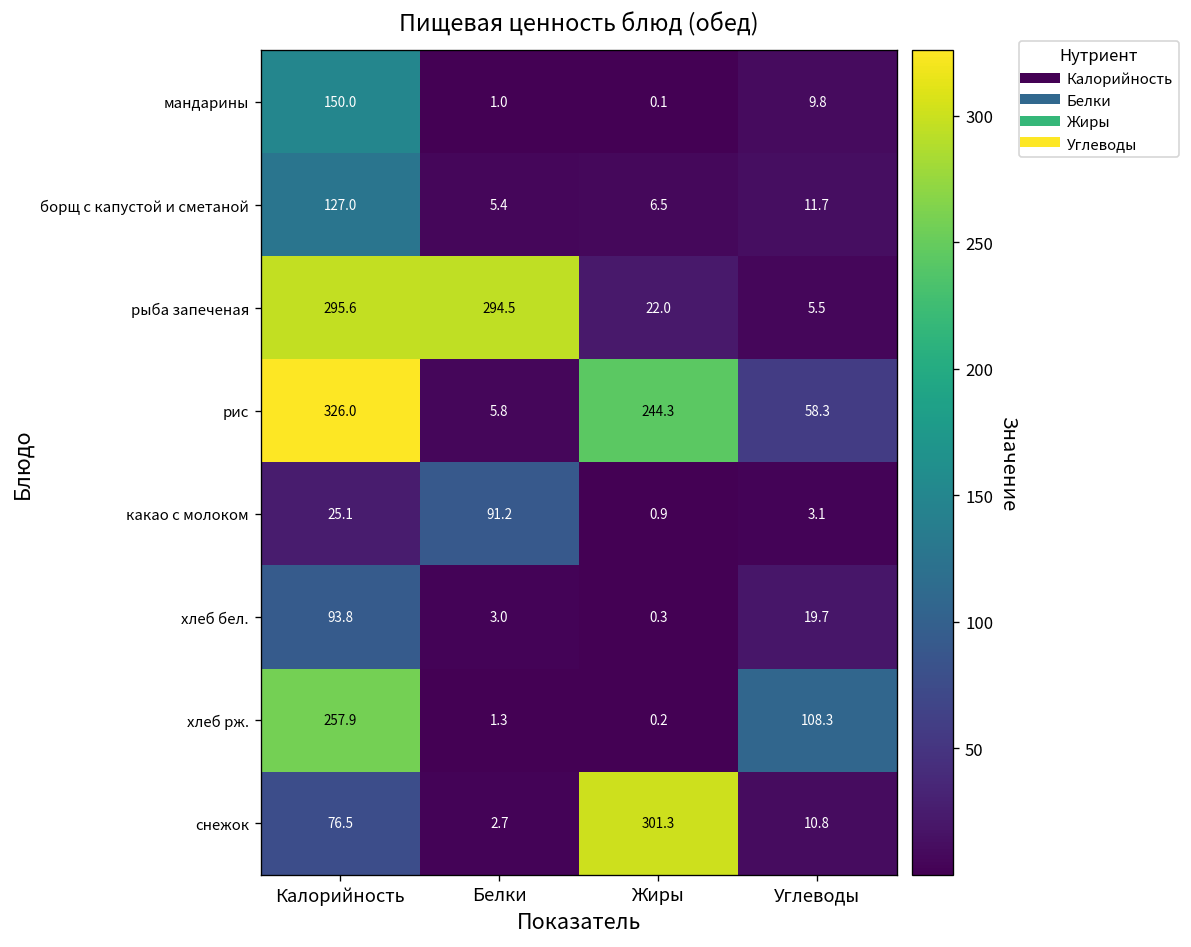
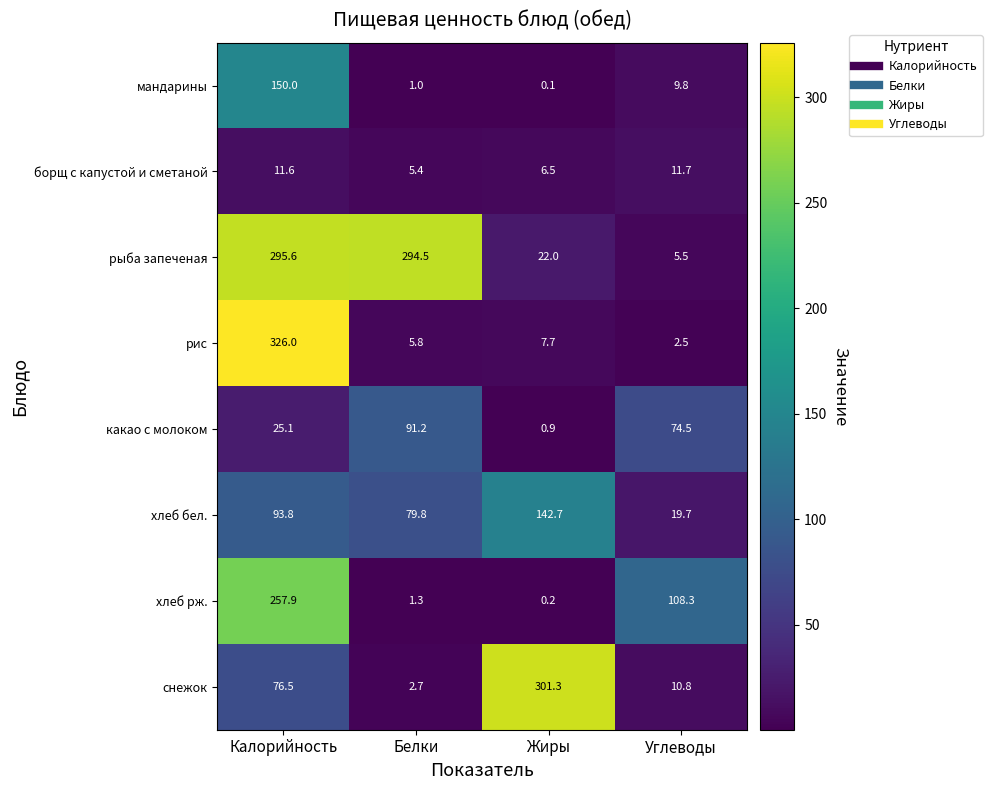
  {
    "мандарины": {
      "Калорийность": 150.0,
      "Белки": 1.0,
      "Жиры": 0.1,
      "Углеводы": 9.8
    },
    "борщ с капустой и сметаной": {
-     "Калорийность": 127.0,
+     "Калорийность": 11.6,
      "Белки": 5.4,
      "Жиры": 6.5,
      "Углеводы": 11.7
    },
    "рыба запеченая": {
      "Калорийность": 295.6,
      "Белки": 294.5,
      "Жиры": 22.0,
      "Углеводы": 5.5
    },
    "рис": {
      "Калорийность": 326.0,
      "Белки": 5.8,
-     "Жиры": 244.3,
-     "Углеводы": 58.3
+     "Жиры": 7.7,
+     "Углеводы": 2.5
    },
    "какао с молоком": {
      "Калорийность": 25.1,
      "Белки": 91.2,
      "Жиры": 0.9,
-     "Углеводы": 3.1
+     "Углеводы": 74.5
    },
    "хлеб бел.": {
      "Калорийность": 93.8,
-     "Белки": 3.0,
-     "Жиры": 0.3,
+     "Белки": 79.8,
+     "Жиры": 142.7,
      "Углеводы": 19.7
    },
    "хлеб рж.": {
      "Калорийность": 257.9,
      "Белки": 1.3,
      "Жиры": 0.2,
      "Углеводы": 108.3
    },
    "снежок": {
      "Калорийность": 76.5,
      "Белки": 2.7,
      "Жиры": 301.3,
      "Углеводы": 10.8
    }
  }
